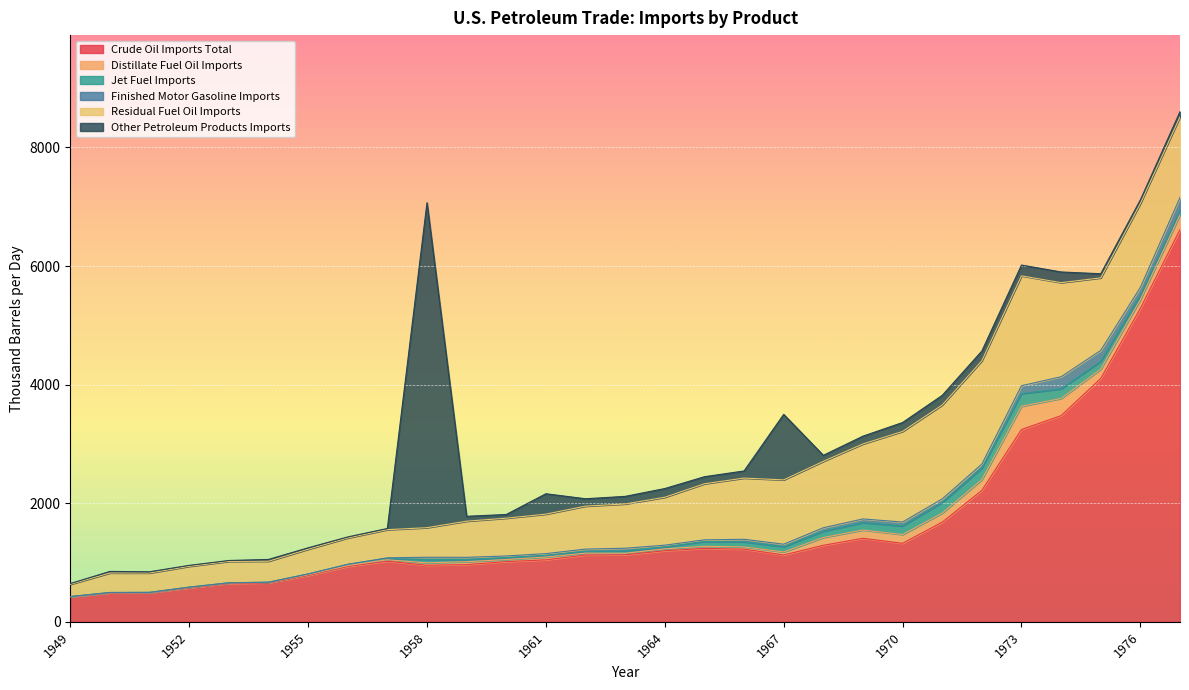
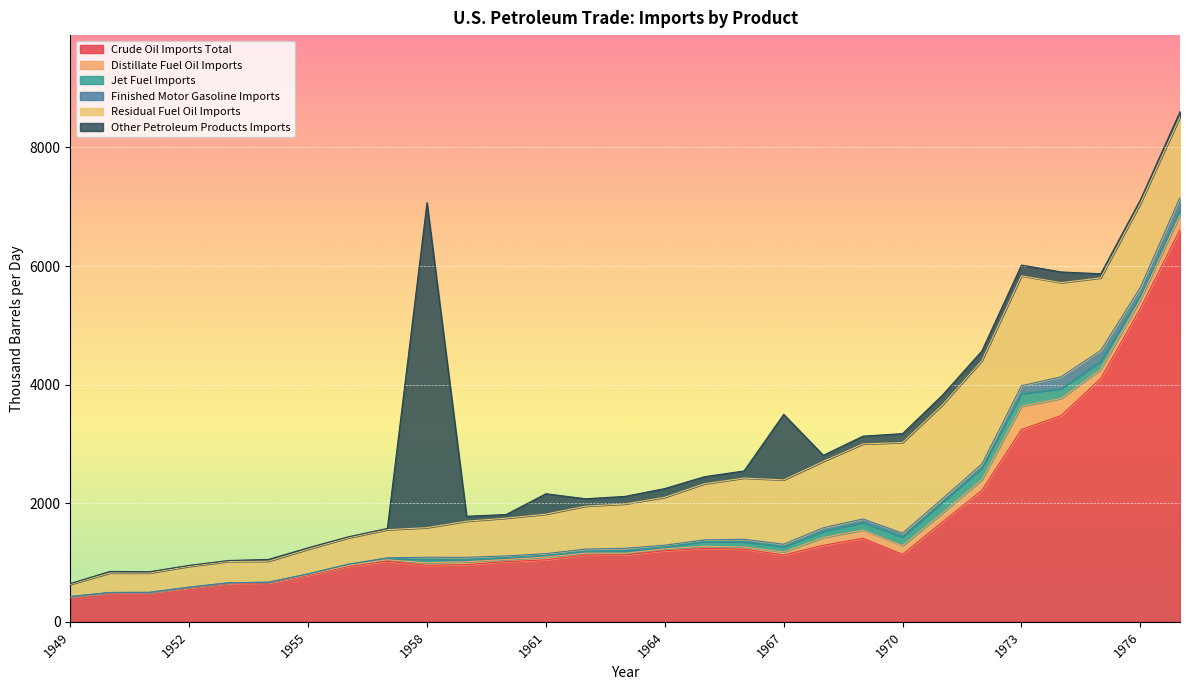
  {
    "Crude Oil Imports Total": {
      "1961": 1000,
      "1967": 1100,
-     "1970": 1300,
+     "1970": 1100,
      "1973": 3200,
      "1976": 5300
    },
    "Other Petroleum Products Imports": {
      "1958": 5500,
      "1961": 300,
      "1964": 100,
      "1967": 1100,
      "1970": 200,
      "1973": 200,
      "1976": 100
    }
  }
